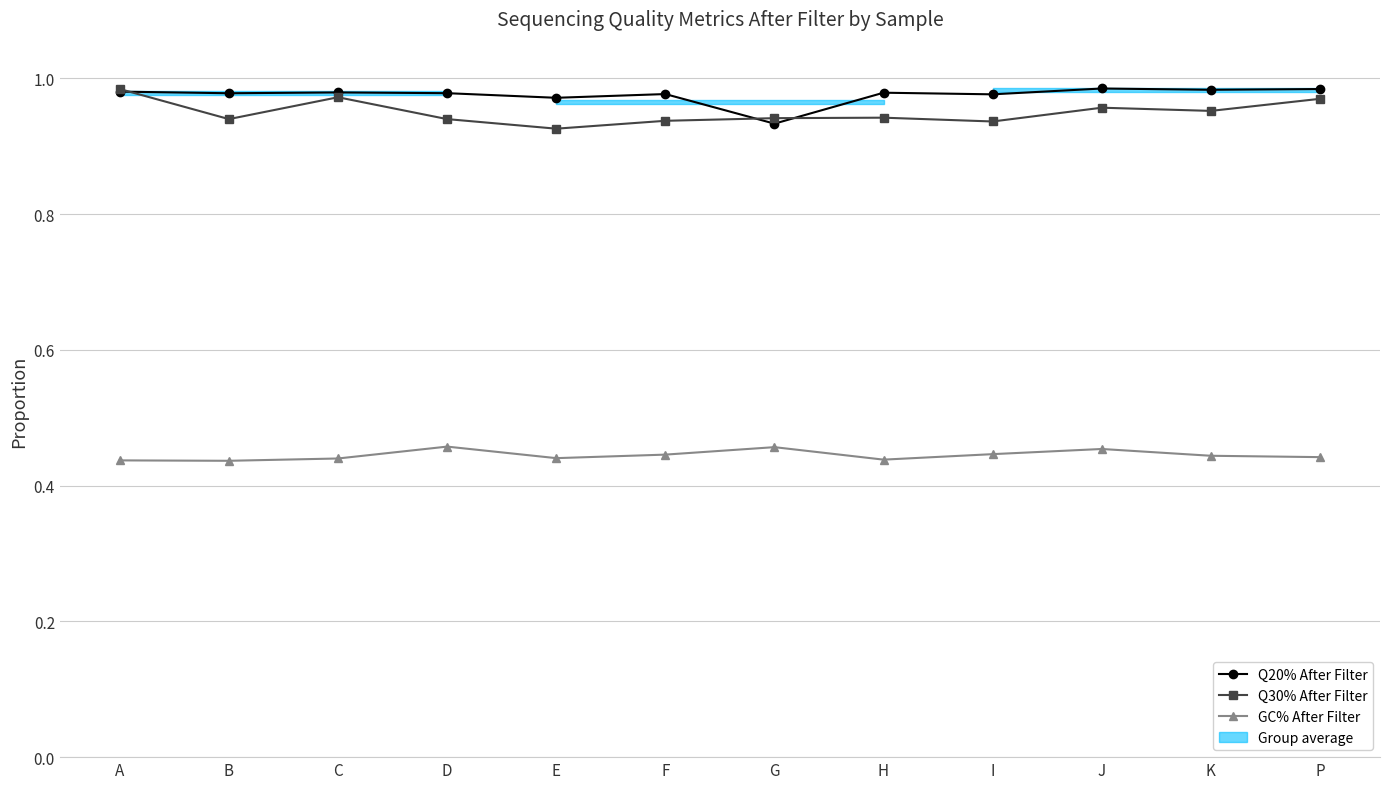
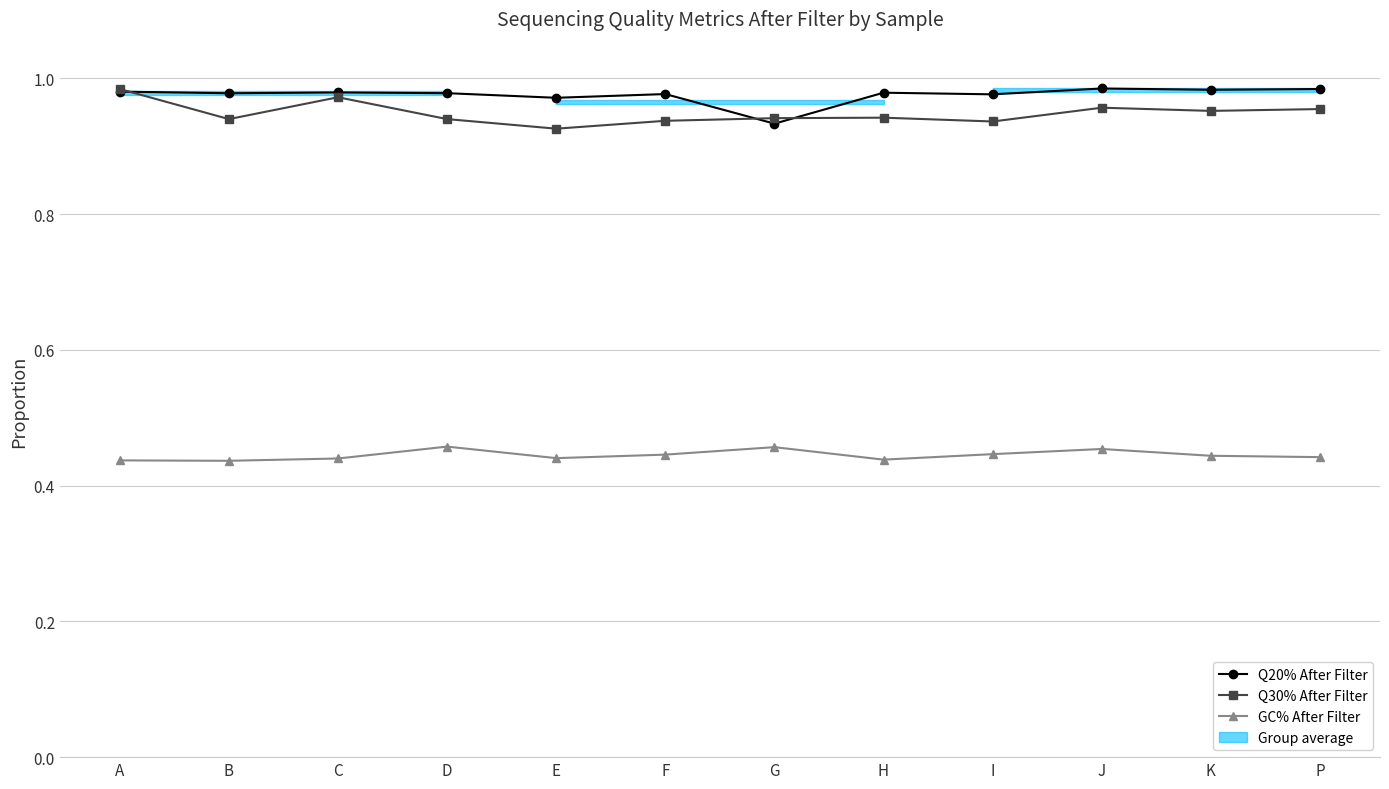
  {
    "Q20% After Filter": {
      "B": 0.98,
      "D": 0.98,
      "F": 0.98,
      "G": 0.93,
      "H": 0.98,
      "I": 0.98
    },
    "Q30% After Filter": {
      "B": 0.94,
      "C": 0.97,
      "D": 0.94,
      "E": 0.93,
      "F": 0.94,
      "G": 0.94,
      "H": 0.94,
      "I": 0.94,
      "J": 0.96,
      "K": 0.95,
-     "P": 0.97
+     "P": 0.95
    },
    "GC% After Filter": {
      "A": 0.44,
      "B": 0.44,
      "C": 0.44,
      "D": 0.46,
      "E": 0.44,
      "F": 0.45,
      "G": 0.46,
      "H": 0.44,
      "I": 0.45,
      "J": 0.45,
      "K": 0.44,
      "P": 0.44
    }
  }
